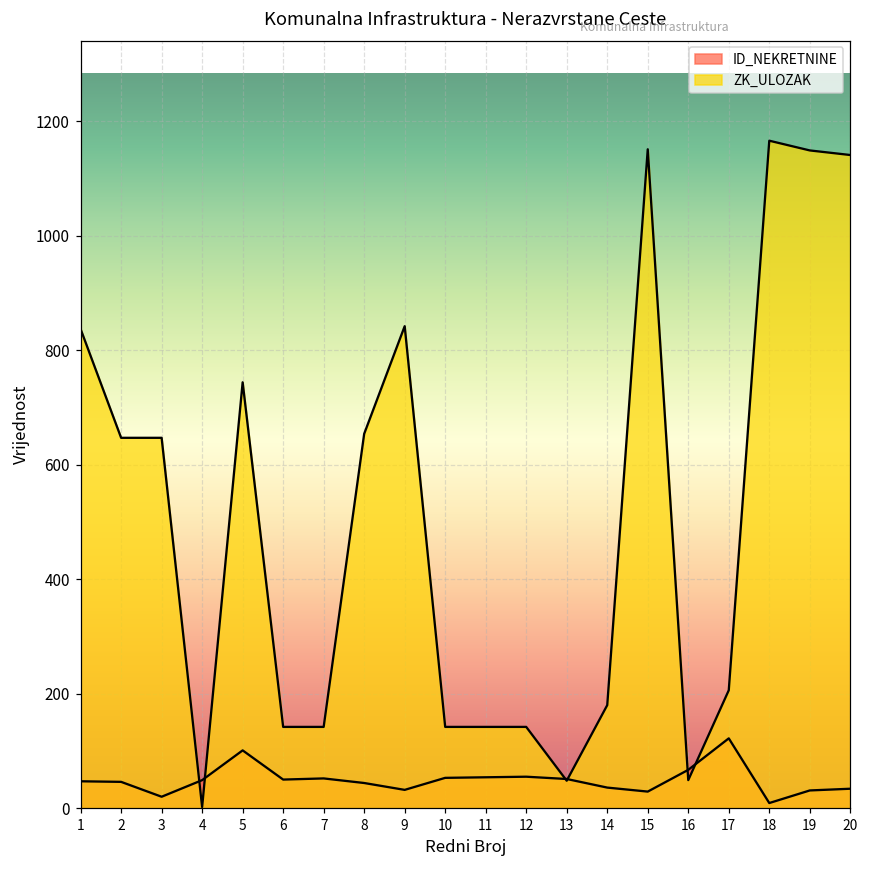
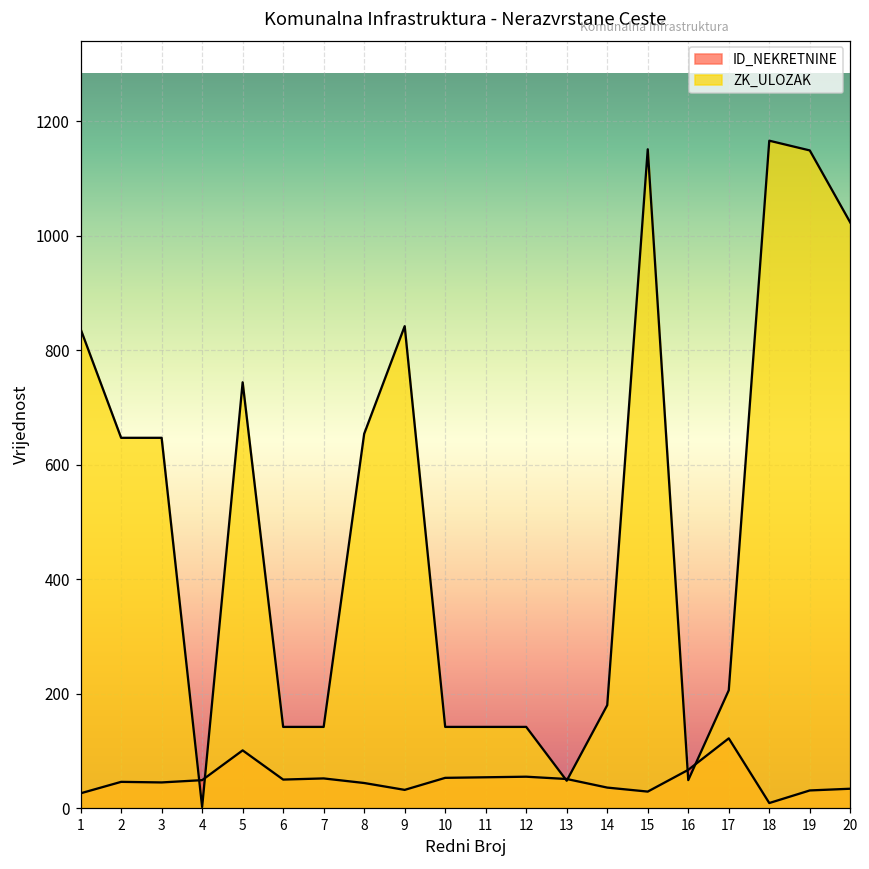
  {
    "ID_NEKRETNINE": {
-     "1": 50,
+     "1": 30,
      "2": 50,
-     "3": 20,
+     "3": 50,
      "4": 50,
      "5": 100,
      "6": 50,
      "7": 50,
      "8": 40,
      "9": 30,
      "10": 50,
      "11": 50,
      "12": 60,
      "14": 40,
      "15": 30,
      "16": 70,
      "17": 120,
      "18": 10,
      "19": 30,
      "20": 30
    },
    "ZK_ULOZAK": {
      "1": 840,
      "2": 650,
      "3": 650,
      "4": 0,
      "5": 740,
      "6": 140,
      "7": 140,
      "8": 650,
      "9": 840,
      "10": 140,
      "11": 140,
      "12": 140,
      "14": 180,
      "15": 1150,
      "16": 50,
      "17": 210,
      "18": 1170,
      "19": 1150,
-     "20": 1140
+     "20": 1020
    }
  }
